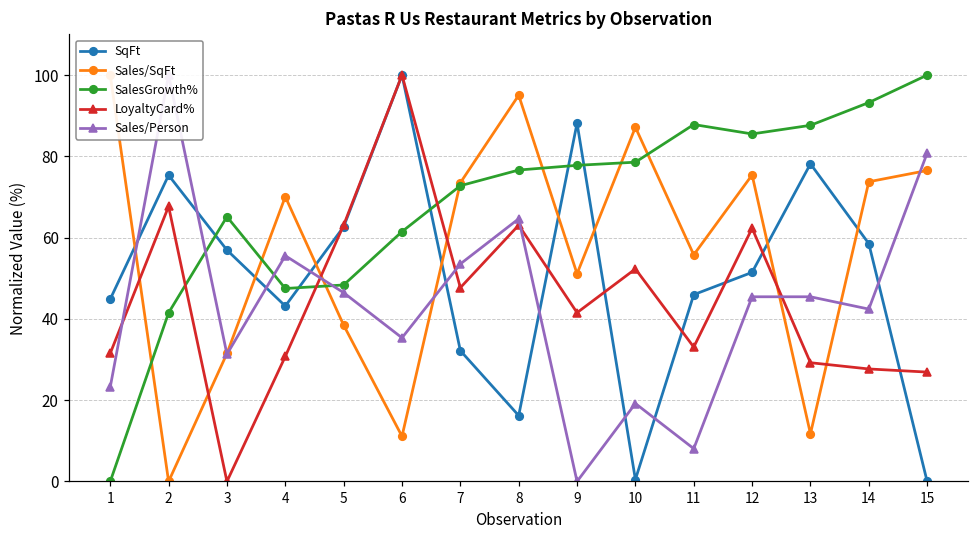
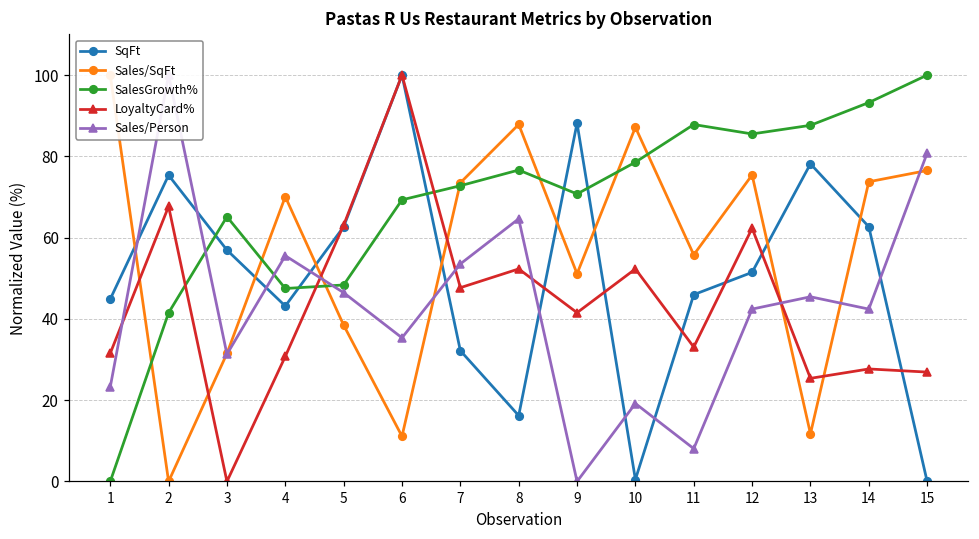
  {
    "SqFt": {
      "1": 45,
      "2": 75,
      "3": 57,
      "4": 43,
      "7": 32,
      "8": 16,
      "9": 88,
      "10": 0,
      "11": 46,
      "12": 51,
      "13": 78,
-     "14": 59,
+     "14": 63,
      "15": 0
    },
    "Sales/SqFt": {
      "2": 0,
      "4": 70,
      "5": 38,
      "6": 11,
      "7": 74,
-     "8": 95,
+     "8": 88,
      "9": 51,
      "10": 87,
      "11": 56,
      "12": 75,
      "13": 12,
      "14": 74,
      "15": 77
    },
    "SalesGrowth%": {
      "1": 0,
      "2": 42,
      "3": 65,
      "4": 47,
      "5": 48,
-     "6": 61,
+     "6": 69,
      "7": 73,
      "8": 77,
-     "9": 78,
+     "9": 71,
      "10": 79,
      "11": 88,
      "12": 86,
      "13": 88,
      "14": 93,
      "15": 100
    },
    "LoyaltyCard%": {
      "1": 32,
      "2": 68,
      "3": 0,
      "4": 31,
      "7": 48,
-     "8": 63,
+     "8": 52,
      "9": 42,
      "10": 52,
      "11": 33,
      "12": 62,
-     "13": 29,
+     "13": 25,
      "14": 28,
      "15": 27
    },
    "Sales/Person": {
      "1": 23,
      "4": 56,
      "5": 46,
      "6": 35,
      "7": 54,
      "8": 65,
      "9": 0,
      "10": 19,
      "11": 8,
-     "12": 45,
+     "12": 42,
      "13": 45,
      "14": 42,
      "15": 81
    }
  }
